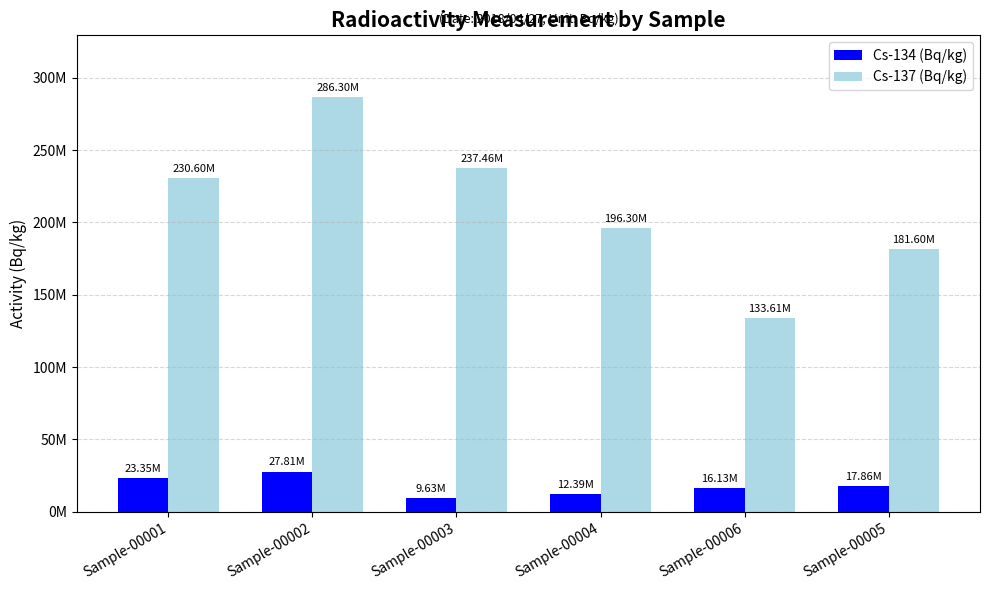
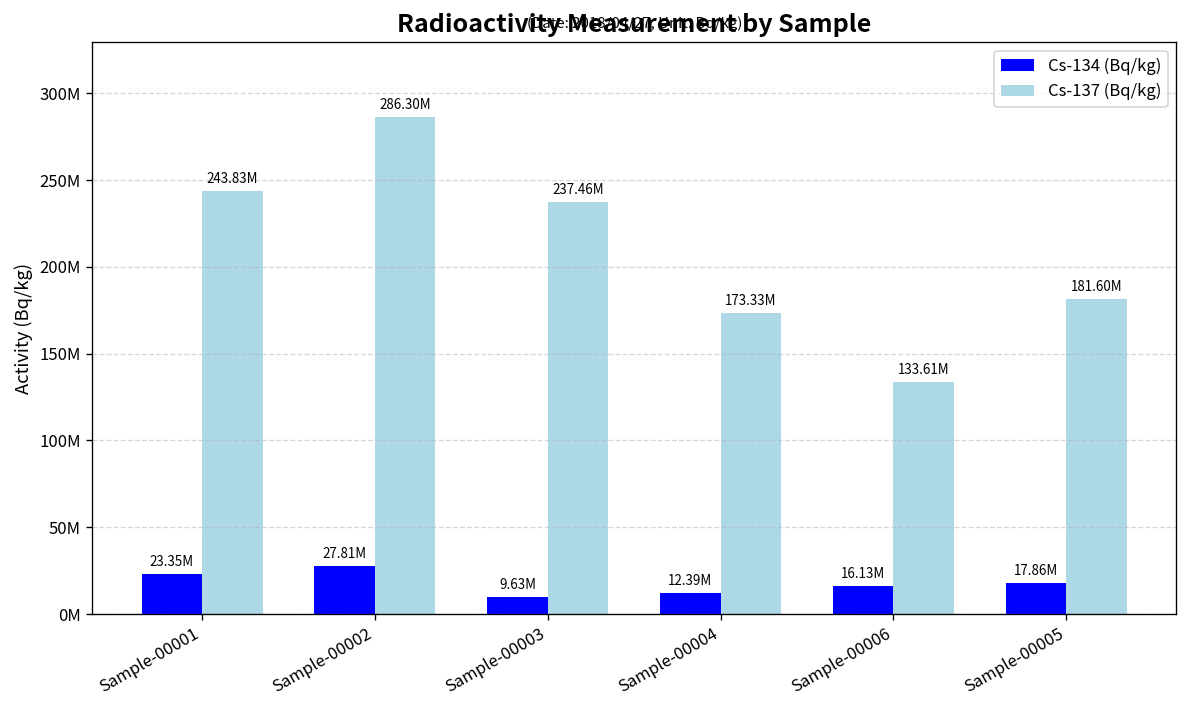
  {
    "Cs-134 (Bq/kg)": {
      "Sample-00001": "23.35M",
      "Sample-00002": "27.81M",
      "Sample-00003": "9.63M",
      "Sample-00004": "12.39M",
      "Sample-00006": "16.13M",
      "Sample-00005": "17.86M"
    },
    "Cs-137 (Bq/kg)": {
-     "Sample-00001": "230.60M",
+     "Sample-00001": "243.83M",
      "Sample-00002": "286.30M",
      "Sample-00003": "237.46M",
-     "Sample-00004": "196.30M",
+     "Sample-00004": "173.33M",
      "Sample-00006": "133.61M",
      "Sample-00005": "181.60M"
    }
  }
